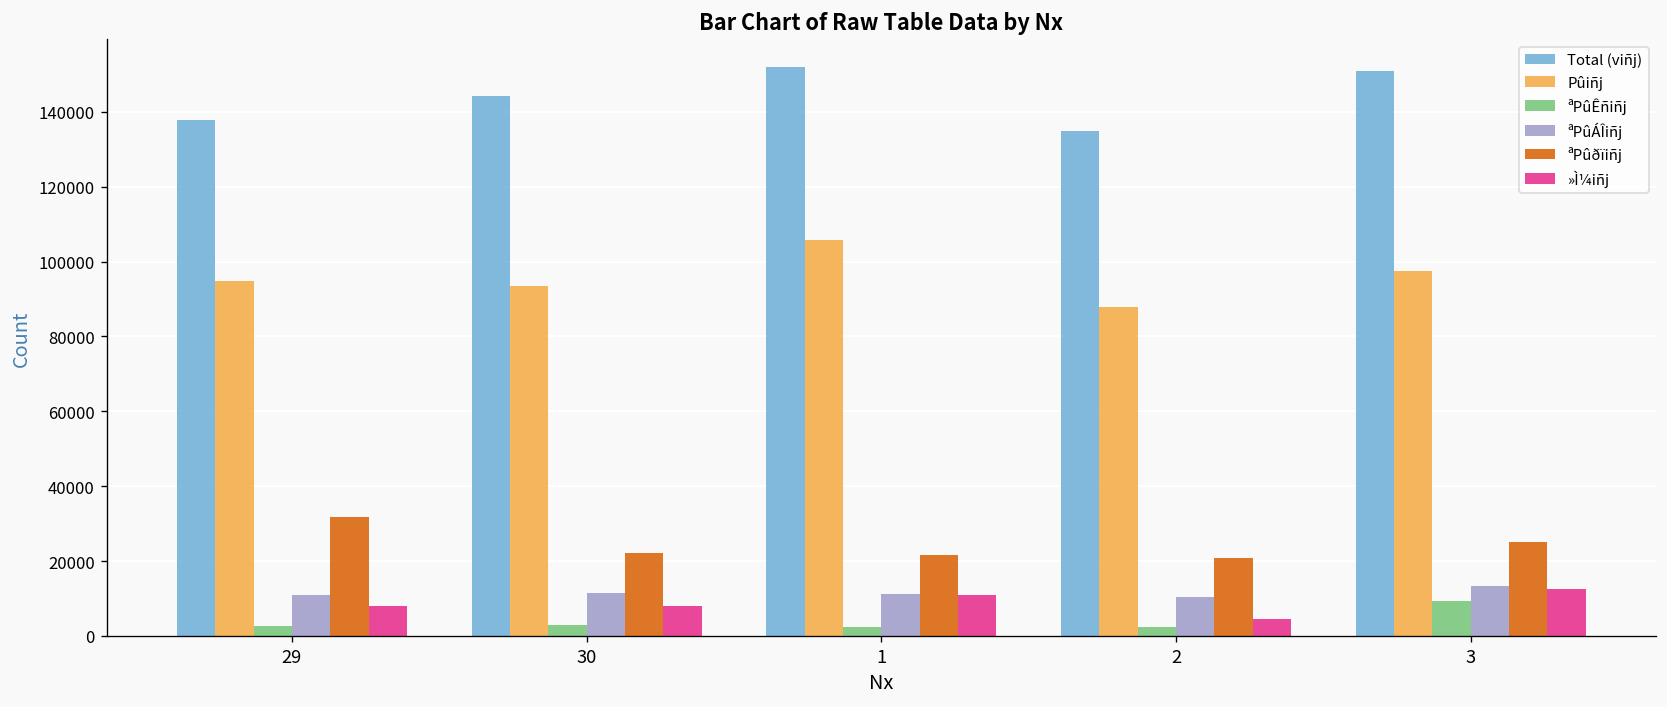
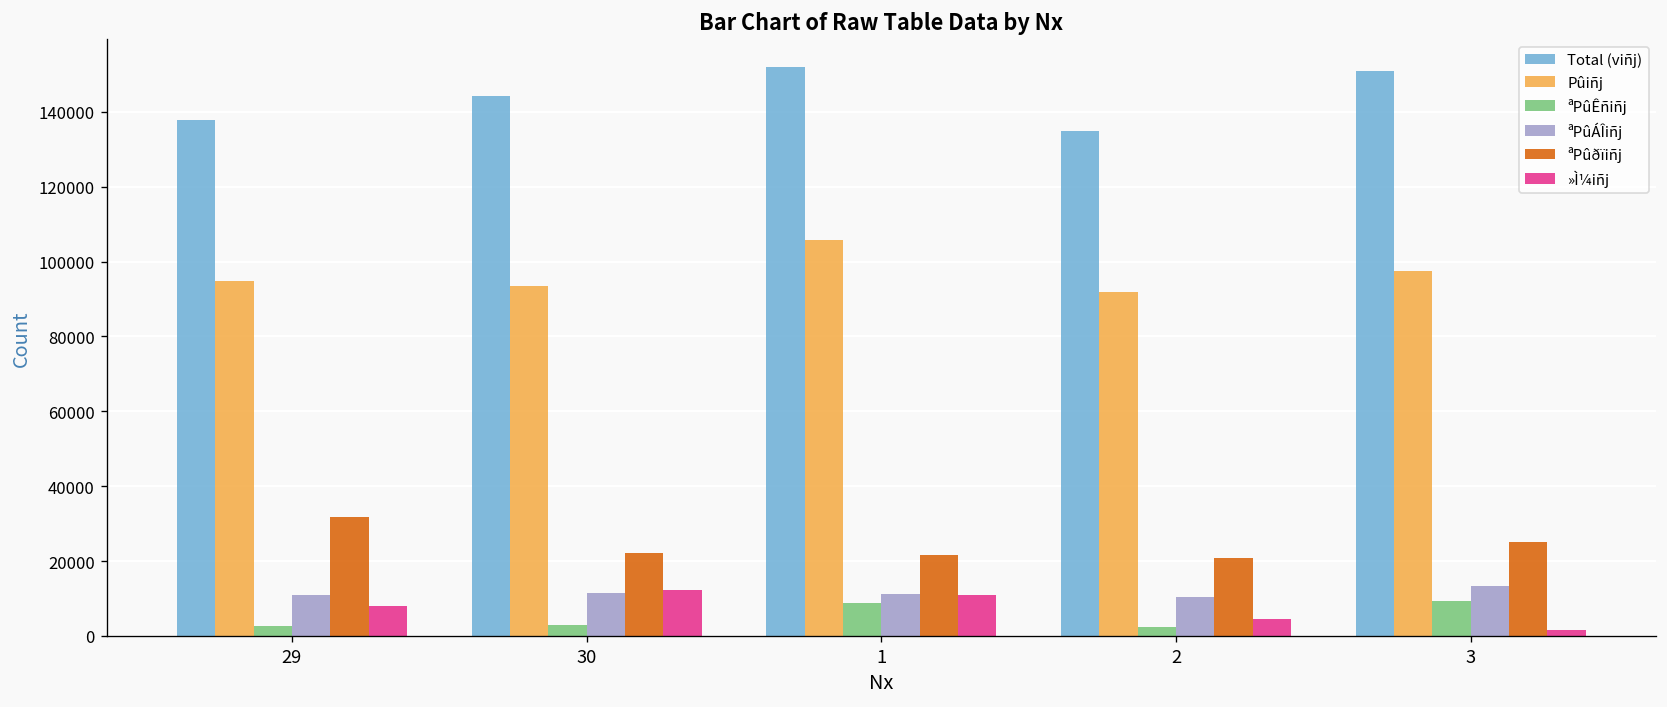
  {
    "Pûiñj": {
      "29": 95000,
      "30": 93000,
      "1": 106000,
-     "2": 88000,
+     "2": 92000,
      "3": 97000
    },
    "ªPûÊñiñj": {
      "29": 3000,
      "30": 3000,
-     "1": 2000,
+     "1": 9000,
      "2": 2000,
      "3": 9000
    },
    "ªPûðïiñj": {
      "29": 32000,
      "30": 22000,
      "1": 22000,
      "2": 21000,
      "3": 25000
    },
    "»Ì¼iñj": {
      "29": 8000,
-     "30": 8000,
+     "30": 12000,
      "1": 11000,
      "2": 4000,
-     "3": 13000
+     "3": 2000
    }
  }
